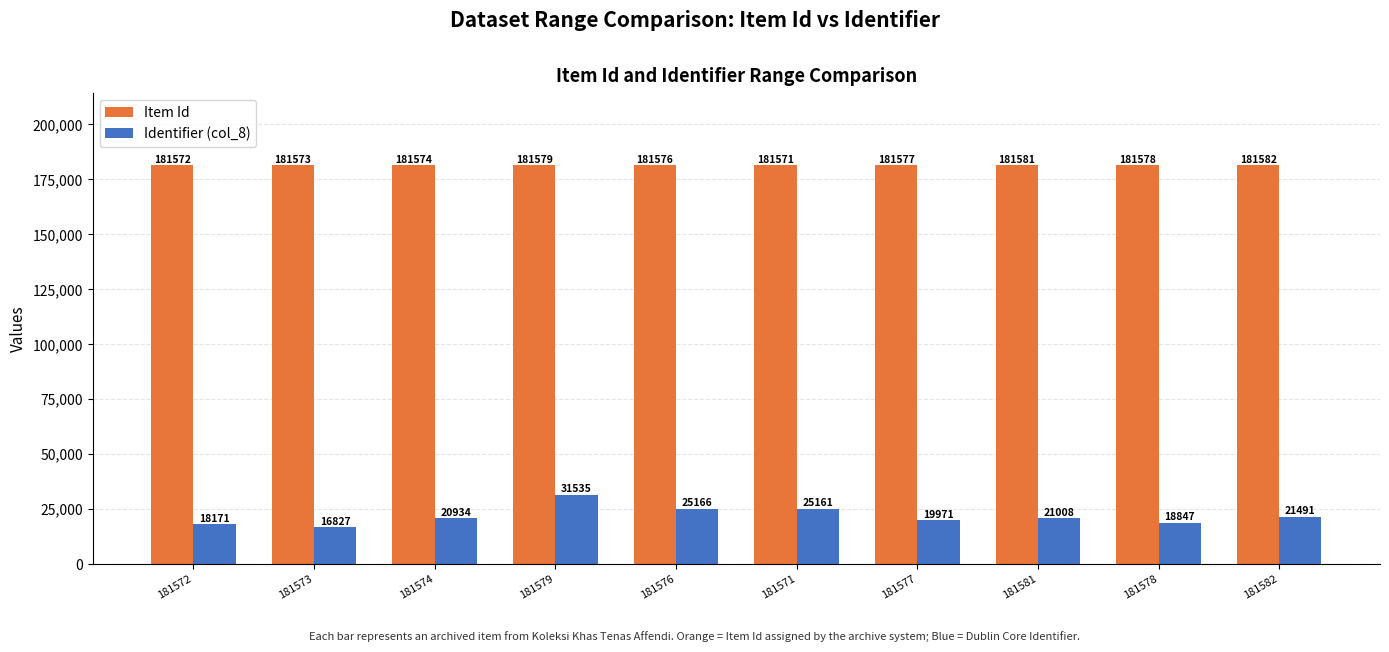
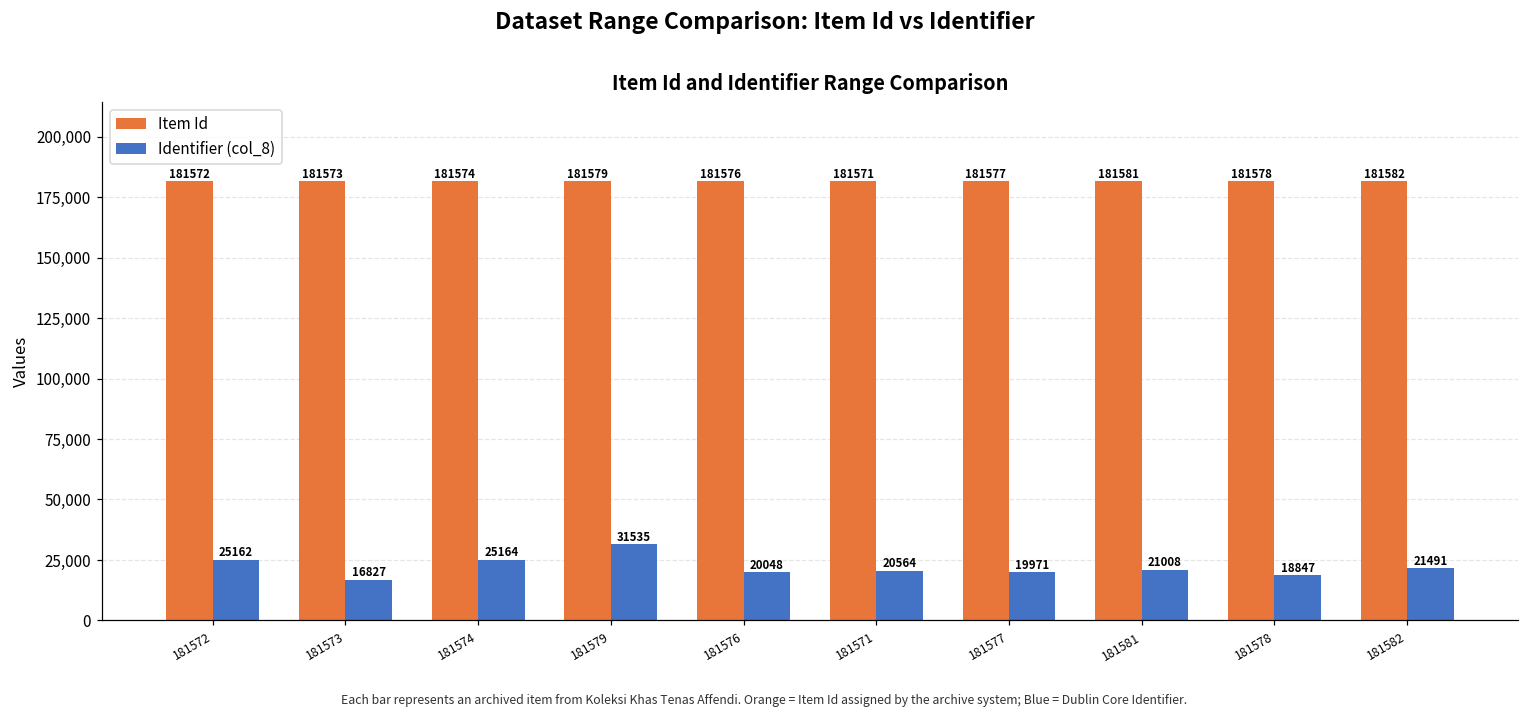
  {
    "Item Id": {
      "181572": 181572,
      "181573": 181573,
      "181574": 181574,
      "181579": 181579,
      "181576": 181576,
      "181571": 181571,
      "181577": 181577,
      "181581": 181581,
      "181578": 181578,
      "181582": 181582
    },
    "Identifier (col_8)": {
-     "181572": 18171,
+     "181572": 25162,
      "181573": 16827,
-     "181574": 20934,
+     "181574": 25164,
      "181579": 31535,
-     "181576": 25166,
-     "181571": 25161,
+     "181576": 20048,
+     "181571": 20564,
      "181577": 19971,
      "181581": 21008,
      "181578": 18847,
      "181582": 21491
    }
  }
